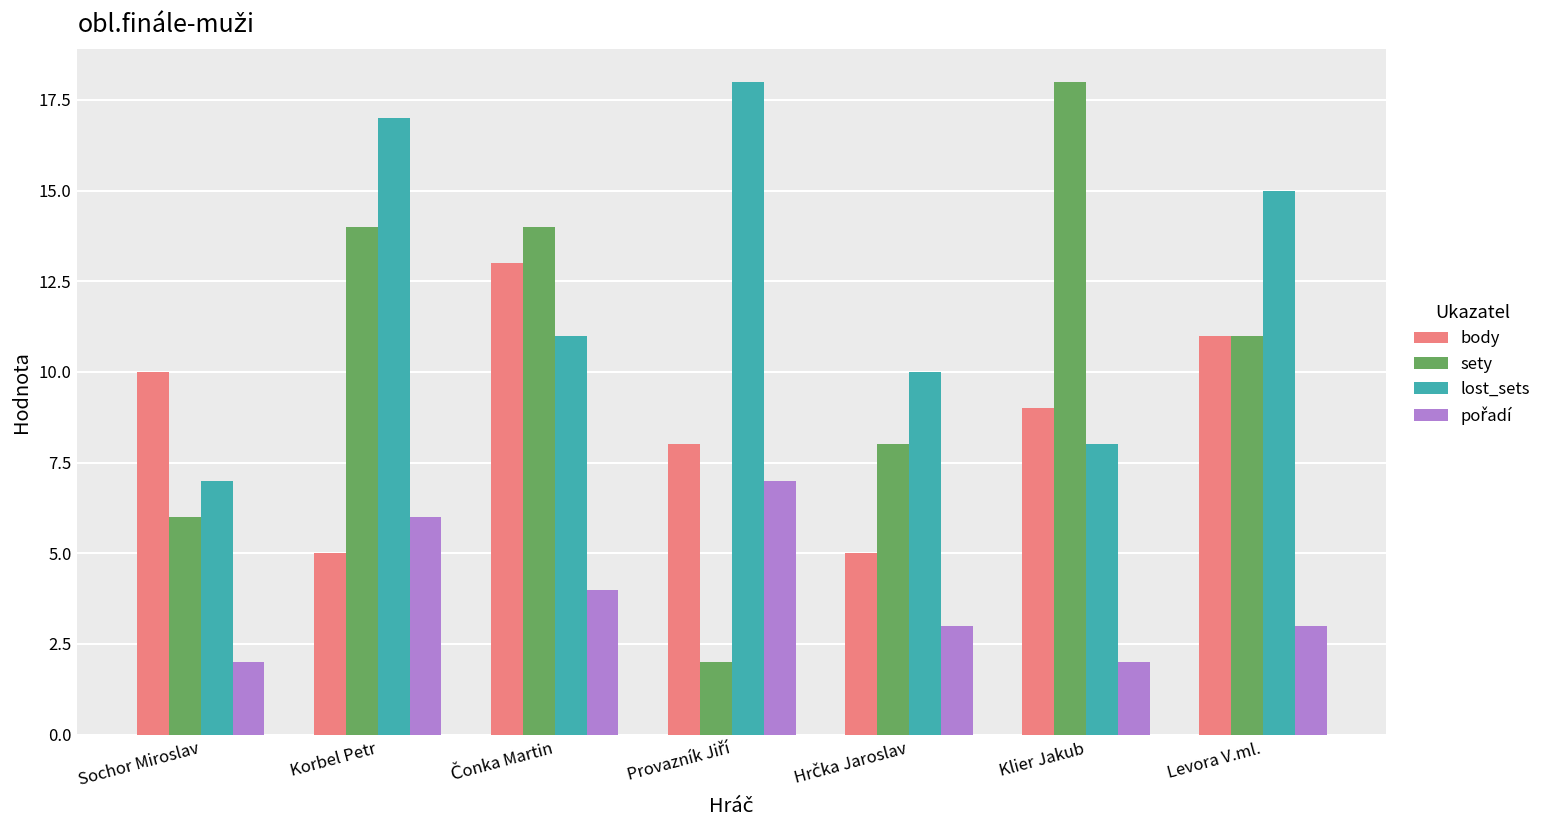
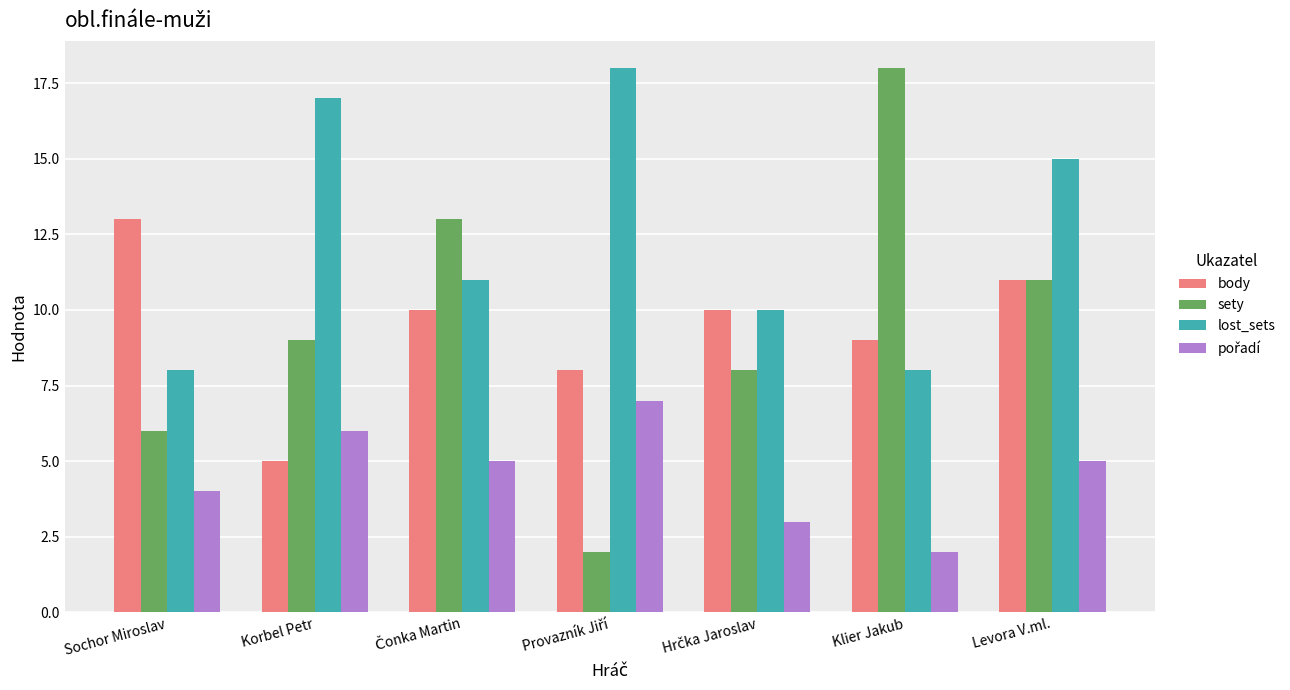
  {
    "body": {
-     "Sochor Miroslav": 10,
+     "Sochor Miroslav": 13,
      "Korbel Petr": 5,
-     "Čonka Martin": 13,
+     "Čonka Martin": 10,
      "Provazník Jiří": 8,
-     "Hrčka Jaroslav": 5,
+     "Hrčka Jaroslav": 10,
      "Klier Jakub": 9,
      "Levora V.ml.": 11
    },
    "sety": {
      "Sochor Miroslav": 6,
-     "Korbel Petr": 14,
-     "Čonka Martin": 14,
+     "Korbel Petr": 9,
+     "Čonka Martin": 13,
      "Provazník Jiří": 2,
      "Hrčka Jaroslav": 8,
      "Klier Jakub": 18,
      "Levora V.ml.": 11
    },
    "lost_sets": {
-     "Sochor Miroslav": 7,
+     "Sochor Miroslav": 8,
      "Korbel Petr": 17,
      "Čonka Martin": 11,
      "Provazník Jiří": 18,
      "Hrčka Jaroslav": 10,
      "Klier Jakub": 8,
      "Levora V.ml.": 15
    },
    "pořadí": {
-     "Sochor Miroslav": 2,
+     "Sochor Miroslav": 4,
      "Korbel Petr": 6,
-     "Čonka Martin": 4,
+     "Čonka Martin": 5,
      "Provazník Jiří": 7,
      "Hrčka Jaroslav": 3,
      "Klier Jakub": 2,
-     "Levora V.ml.": 3
+     "Levora V.ml.": 5
    }
  }
